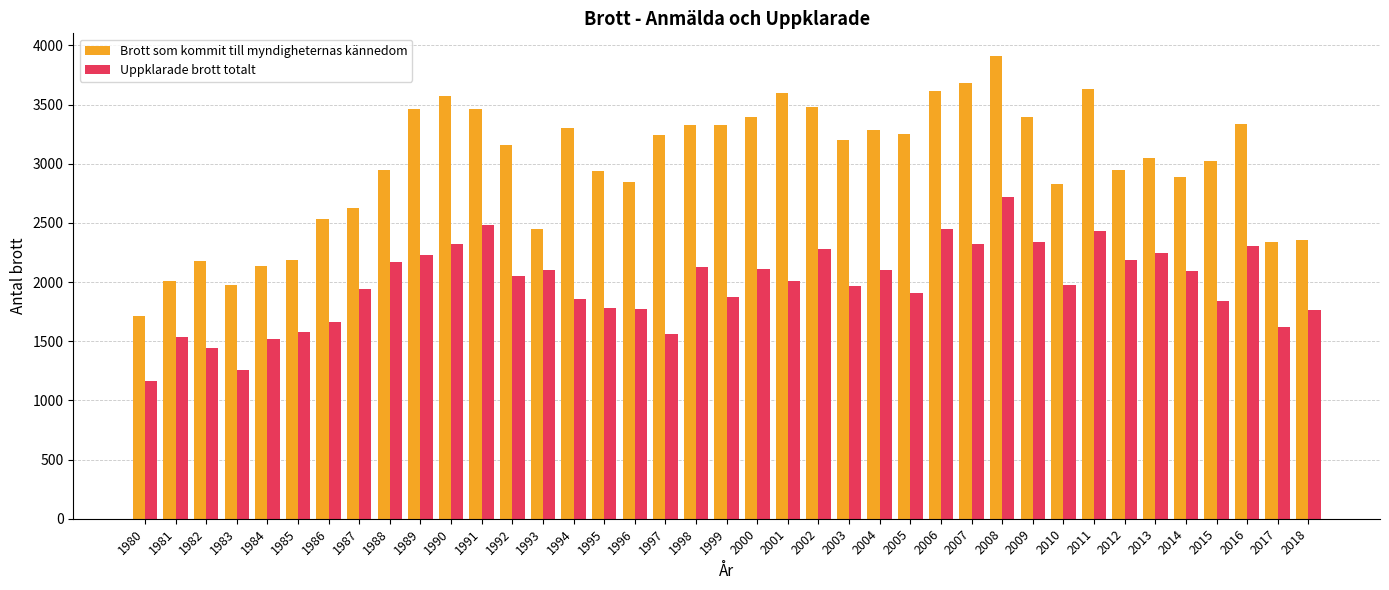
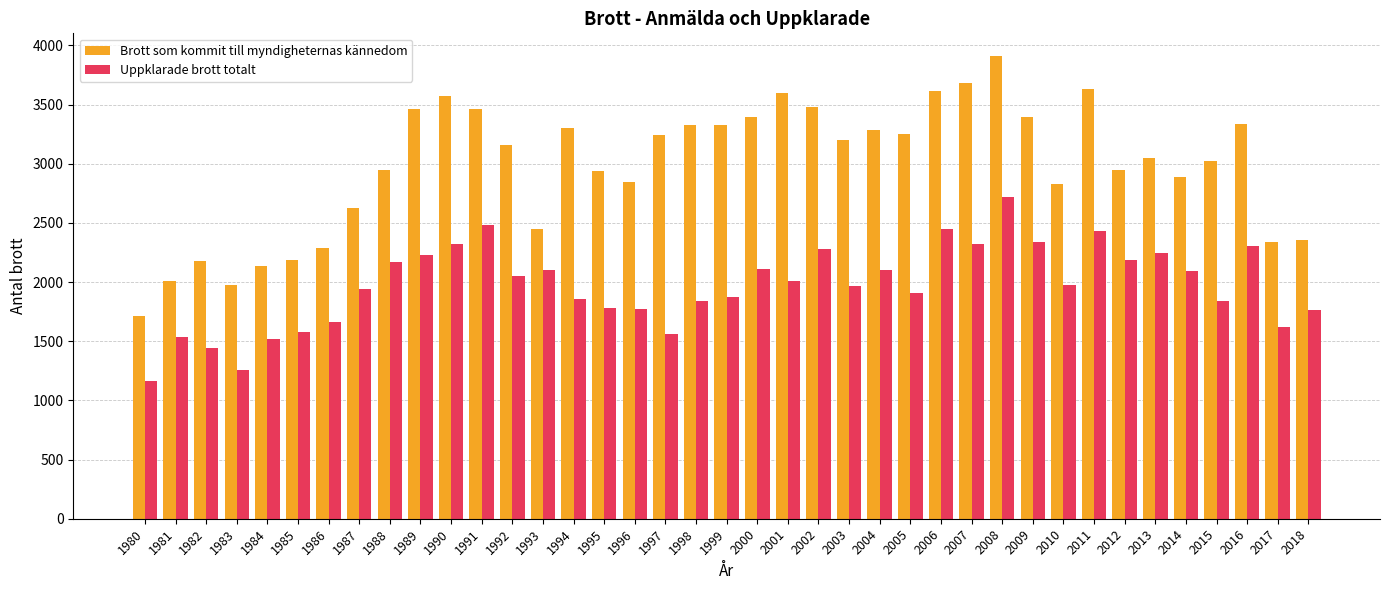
  {
    "Brott som kommit till myndigheternas kännedom": {
      "1980": 1710,
      "1981": 2010,
      "1982": 2180,
      "1983": 1970,
      "1984": 2140,
      "1985": 2190,
-     "1986": 2540,
+     "1986": 2290,
      "1987": 2630,
      "1988": 2950,
      "1989": 3460,
      "1990": 3570,
      "1991": 3470,
      "1992": 3160,
      "1993": 2450,
      "1994": 3310,
      "1995": 2940,
      "1996": 2850,
      "1997": 3240,
      "1998": 3330,
      "1999": 3330,
      "2000": 3390,
      "2001": 3600,
      "2002": 3480,
      "2003": 3200,
      "2004": 3290,
      "2005": 3260,
      "2006": 3620,
      "2007": 3690,
      "2008": 3910,
      "2009": 3400,
      "2010": 2830,
      "2011": 3630,
      "2012": 2950,
      "2013": 3050,
      "2014": 2890,
      "2015": 3030,
      "2016": 3330,
      "2017": 2340,
      "2018": 2350
    },
    "Uppklarade brott totalt": {
      "1980": 1160,
      "1981": 1540,
      "1982": 1440,
      "1983": 1260,
      "1984": 1520,
      "1985": 1570,
      "1986": 1660,
      "1987": 1940,
      "1988": 2170,
      "1989": 2230,
      "1990": 2330,
      "1991": 2490,
      "1992": 2050,
      "1993": 2100,
      "1994": 1860,
      "1995": 1780,
      "1996": 1780,
      "1997": 1560,
-     "1998": 2130,
+     "1998": 1840,
      "1999": 1880,
      "2000": 2110,
      "2001": 2010,
      "2002": 2280,
      "2003": 1970,
      "2004": 2100,
      "2005": 1910,
      "2006": 2450,
      "2007": 2320,
      "2008": 2720,
      "2009": 2340,
      "2010": 1980,
      "2011": 2430,
      "2012": 2180,
      "2013": 2240,
      "2014": 2100,
      "2015": 1840,
      "2016": 2300,
      "2017": 1620,
      "2018": 1760
    }
  }
